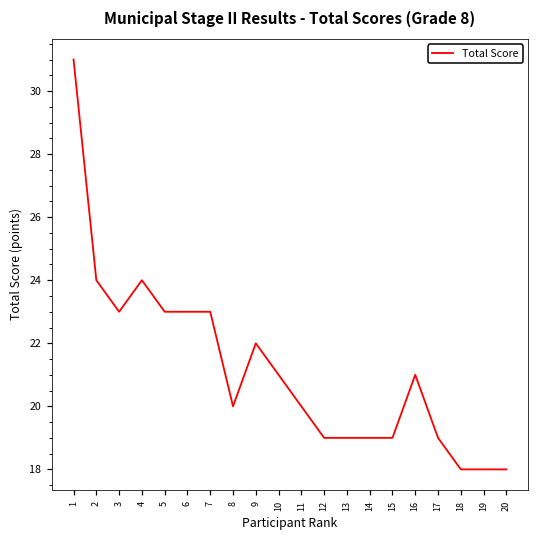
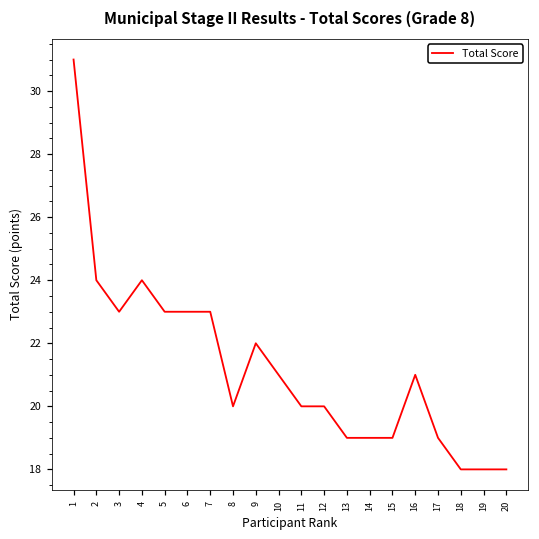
  {
    "1": 31,
    "2": 24,
    "3": 23,
    "4": 24,
    "5": 23,
    "6": 23,
    "7": 23,
    "8": 20,
    "9": 22,
    "10": 21,
    "11": 20,
-   "12": 19,
+   "12": 20,
    "13": 19,
    "14": 19,
    "15": 19,
    "16": 21,
    "17": 19,
    "18": 18,
    "19": 18,
    "20": 18
  }
